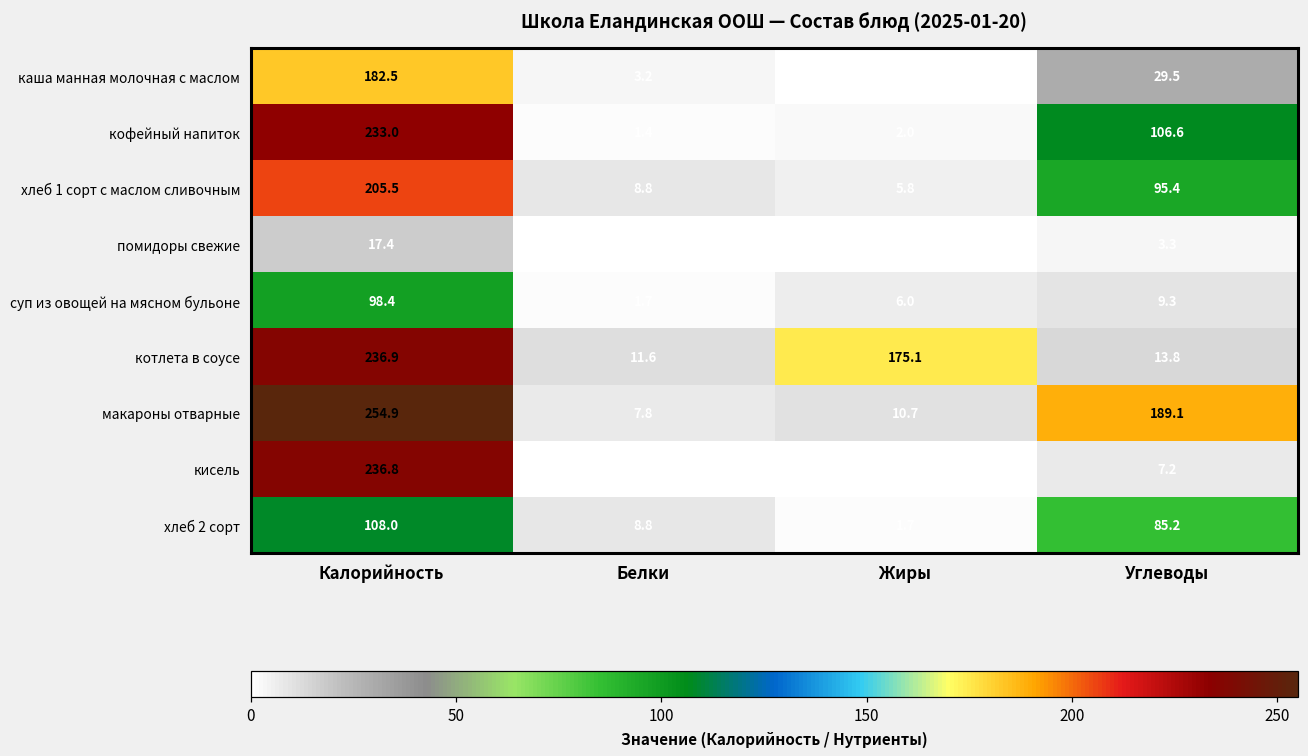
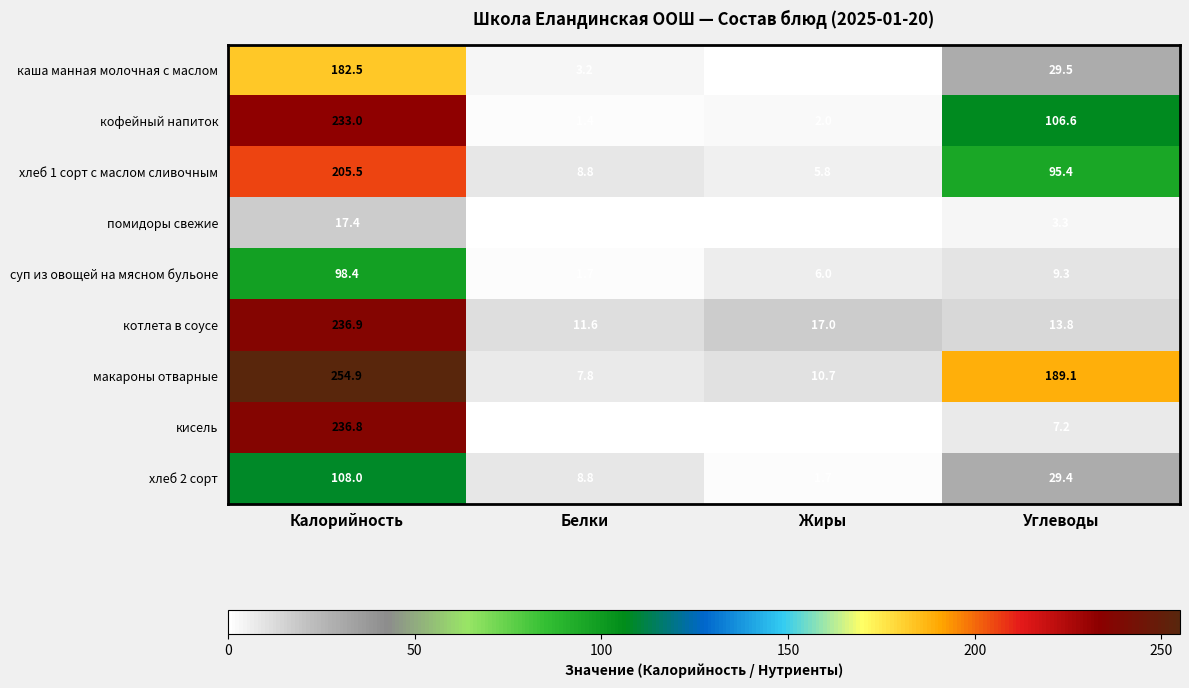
  {
    "каша манная молочная с маслом": {
      "Калорийность": 182.5,
      "Углеводы": 29.5
    },
    "кофейный напиток": {
      "Калорийность": 233.0,
      "Углеводы": 106.6
    },
    "хлеб 1 сорт с маслом сливочным": {
      "Калорийность": 205.5,
      "Углеводы": 95.4
    },
    "помидоры свежие": {
      "Калорийность": 17.4
    },
    "суп из овощей на мясном бульоне": {
      "Калорийность": 98.4
    },
    "котлета в соусе": {
      "Калорийность": 236.9,
-     "Жиры": 175.1
+     "Жиры": 17.0
    },
    "макароны отварные": {
      "Калорийность": 254.9,
      "Углеводы": 189.1
    },
    "кисель": {
      "Калорийность": 236.8
    },
    "хлеб 2 сорт": {
      "Калорийность": 108.0,
-     "Углеводы": 85.2
+     "Углеводы": 29.4
    }
  }
